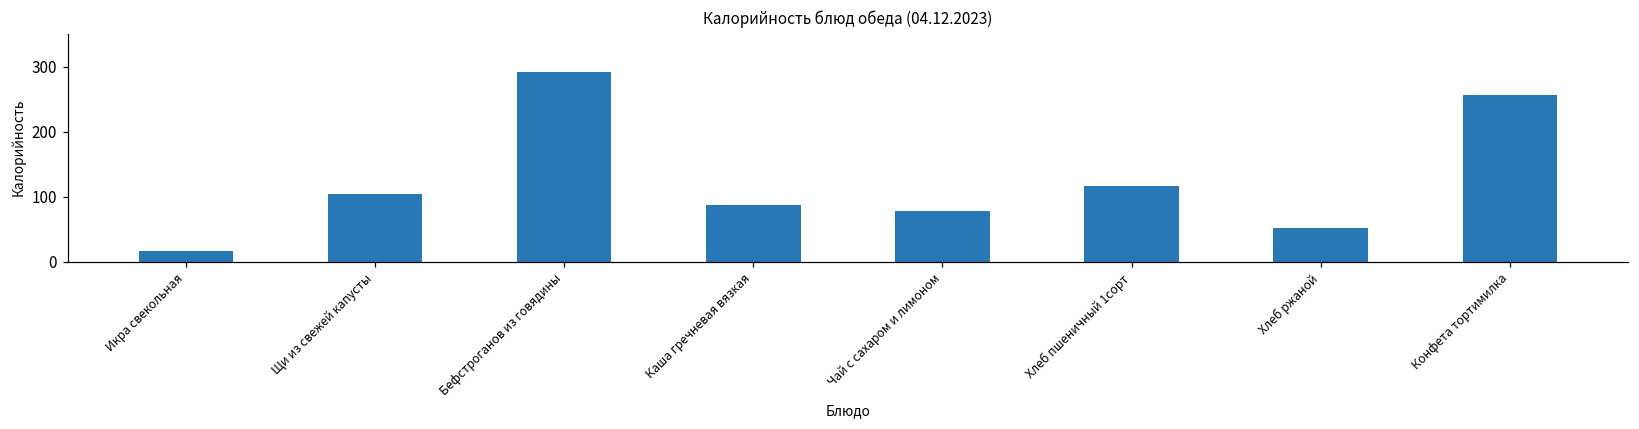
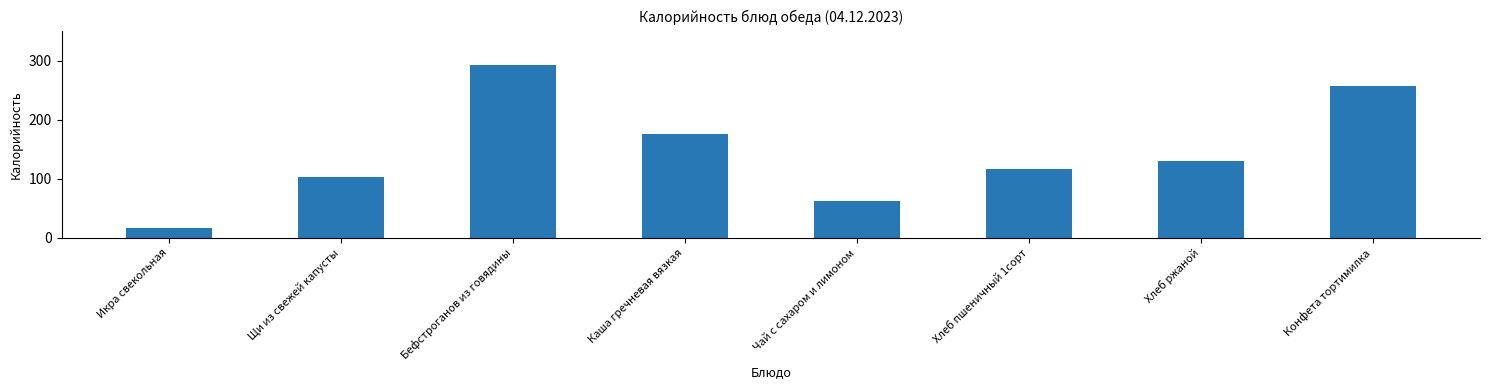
  {
    "Икра свекольная": 20,
    "Щи из свежей капусты": 100,
    "Бефстроганов из говядины": 290,
-   "Каша гречневая вязкая": 90,
-   "Чай с сахаром и лимоном": 80,
+   "Каша гречневая вязкая": 180,
+   "Чай с сахаром и лимоном": 60,
    "Хлеб пшеничный 1сорт": 120,
-   "Хлеб ржаной": 50,
+   "Хлеб ржаной": 130,
    "Конфета тортимилка": 260
  }
